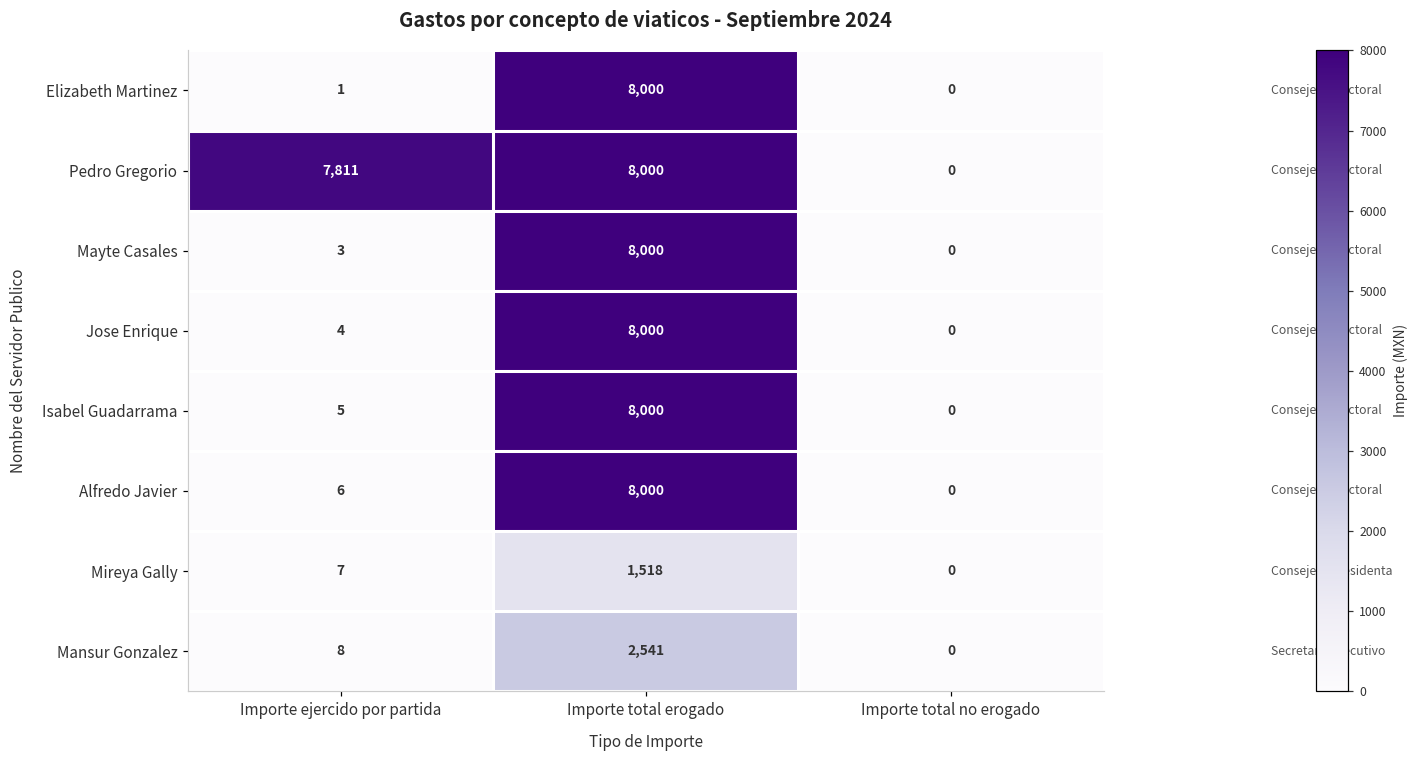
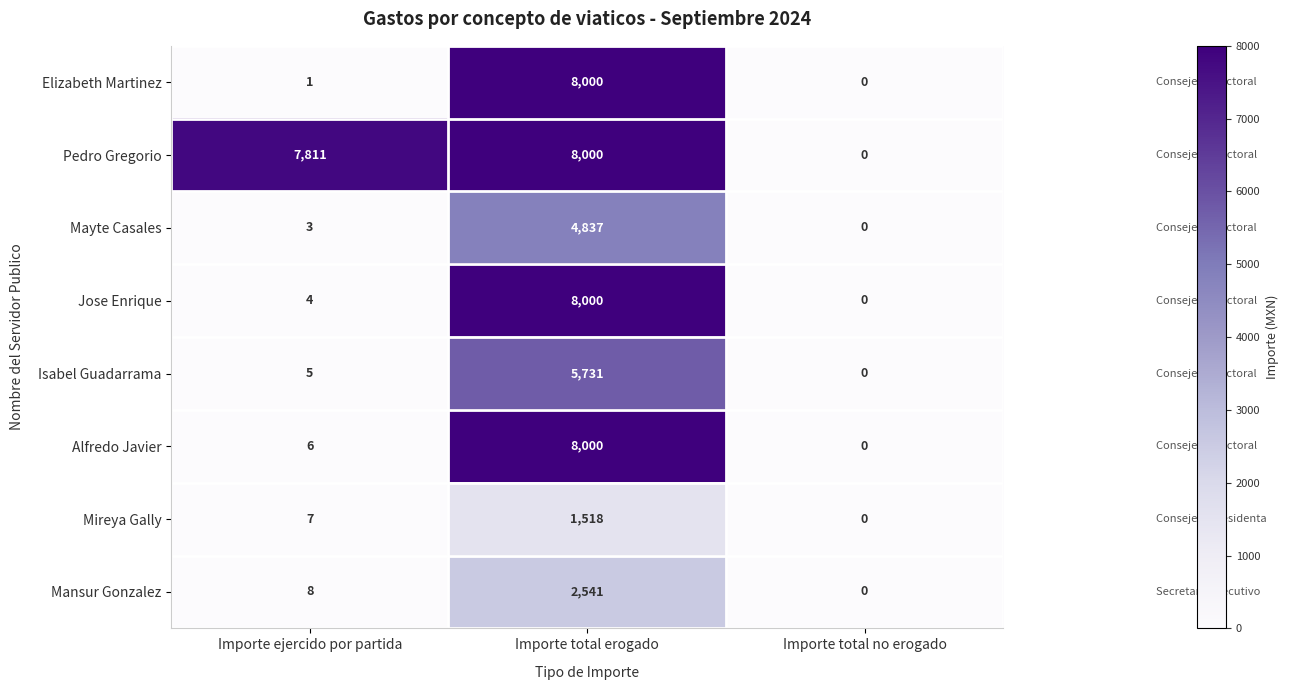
  {
    "Elizabeth Martinez": {
      "Importe ejercido por partida": "1",
      "Importe total erogado": "8,000",
      "Importe total no erogado": "0"
    },
    "Pedro Gregorio": {
      "Importe ejercido por partida": "7,811",
      "Importe total erogado": "8,000",
      "Importe total no erogado": "0"
    },
    "Mayte Casales": {
      "Importe ejercido por partida": "3",
-     "Importe total erogado": "8,000",
+     "Importe total erogado": "4,837",
      "Importe total no erogado": "0"
    },
    "Jose Enrique": {
      "Importe ejercido por partida": "4",
      "Importe total erogado": "8,000",
      "Importe total no erogado": "0"
    },
    "Isabel Guadarrama": {
      "Importe ejercido por partida": "5",
-     "Importe total erogado": "8,000",
+     "Importe total erogado": "5,731",
      "Importe total no erogado": "0"
    },
    "Alfredo Javier": {
      "Importe ejercido por partida": "6",
      "Importe total erogado": "8,000",
      "Importe total no erogado": "0"
    },
    "Mireya Gally": {
      "Importe ejercido por partida": "7",
      "Importe total erogado": "1,518",
      "Importe total no erogado": "0"
    },
    "Mansur Gonzalez": {
      "Importe ejercido por partida": "8",
      "Importe total erogado": "2,541",
      "Importe total no erogado": "0"
    }
  }
